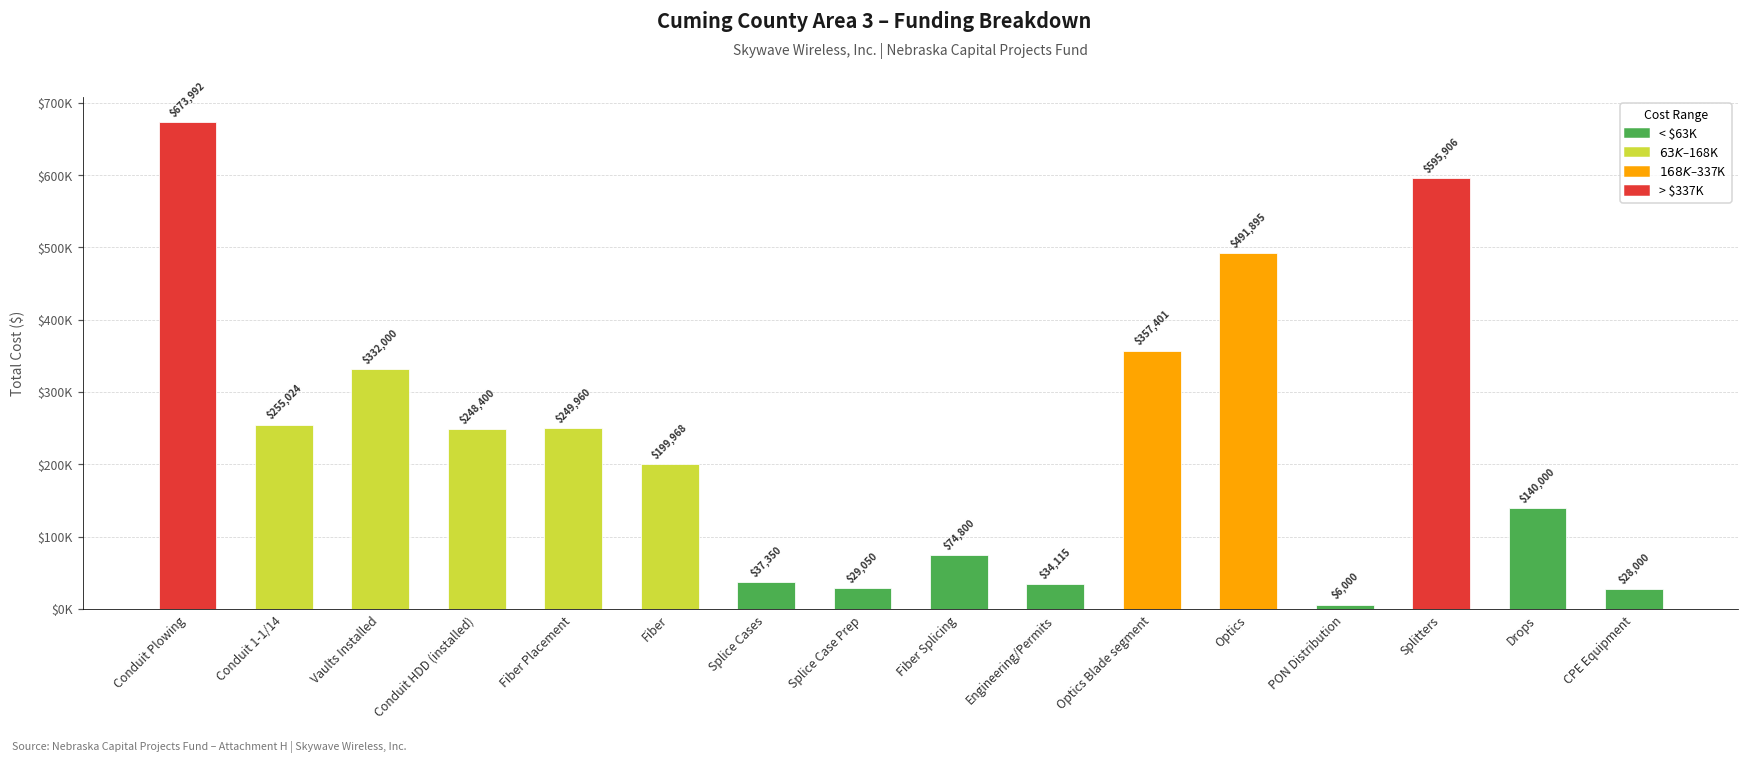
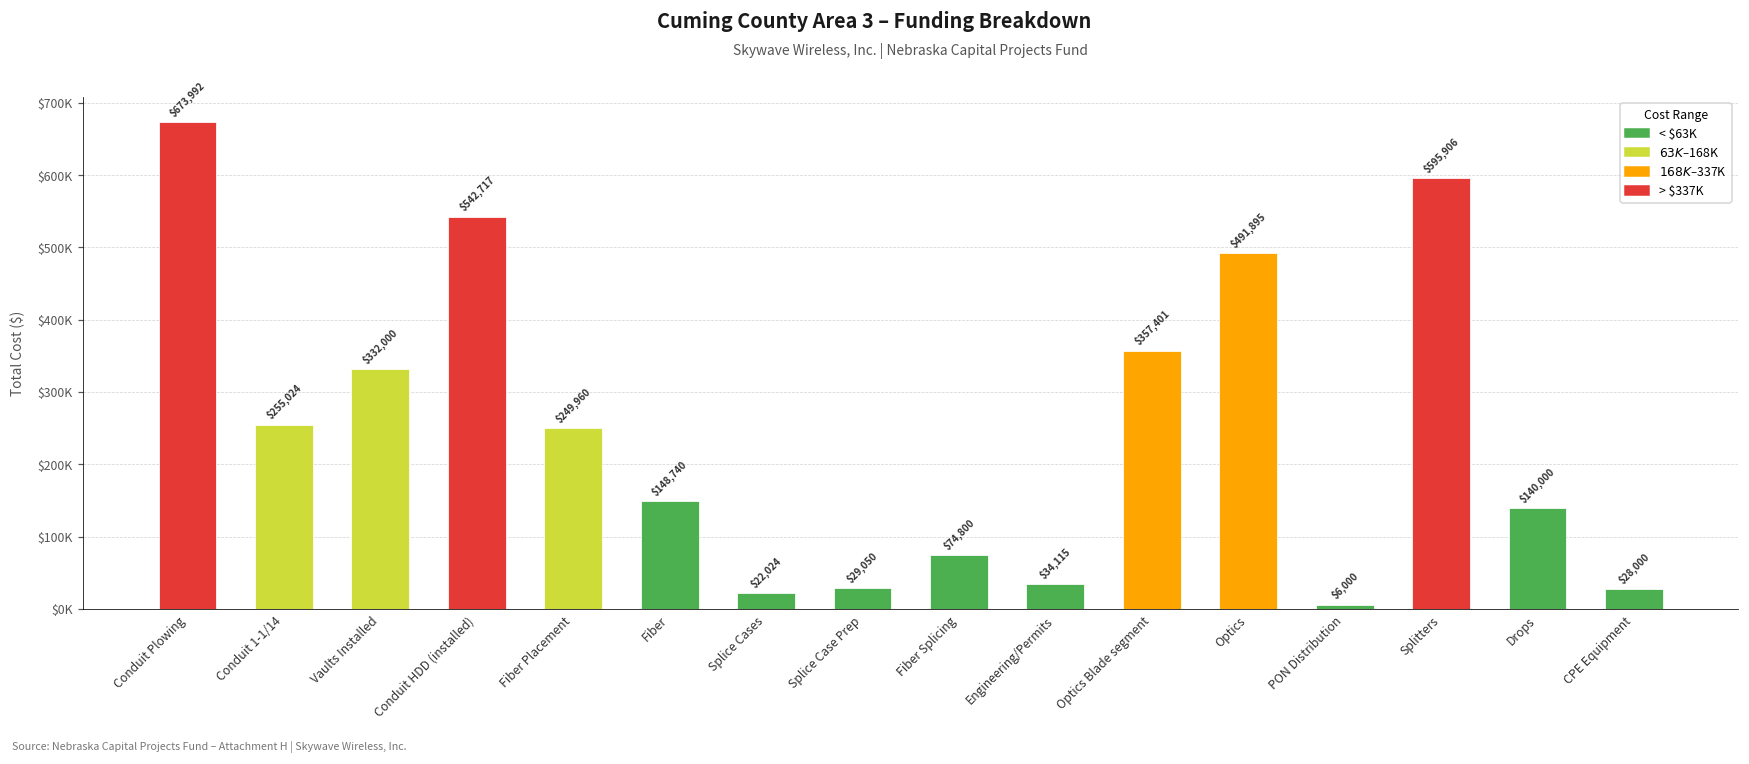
  {
    "Conduit Plowing": "$673,992",
    "Conduit 1-1/14": "$255,024",
    "Vaults Installed": "$332,000",
-   "Conduit HDD (installed)": "$248,400",
+   "Conduit HDD (installed)": "$542,717",
    "Fiber Placement": "$249,960",
-   "Fiber": "$199,968",
-   "Splice Cases": "$37,350",
+   "Fiber": "$148,740",
+   "Splice Cases": "$22,024",
    "Splice Case Prep": "$29,050",
    "Fiber Splicing": "$74,800",
    "Engineering/Permits": "$34,115",
    "Optics Blade segment": "$357,401",
    "Optics": "$491,895",
    "PON Distribution": "$6,000",
    "Splitters": "$595,906",
    "Drops": "$140,000",
    "CPE Equipment": "$28,000"
  }
